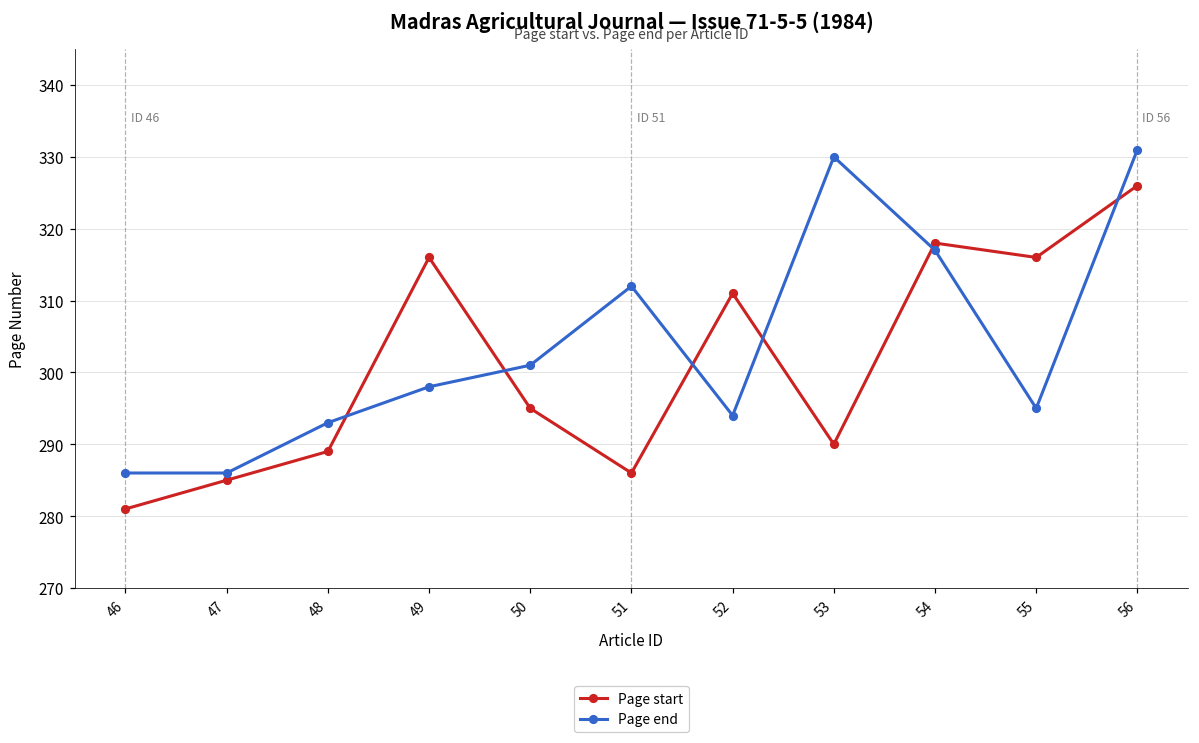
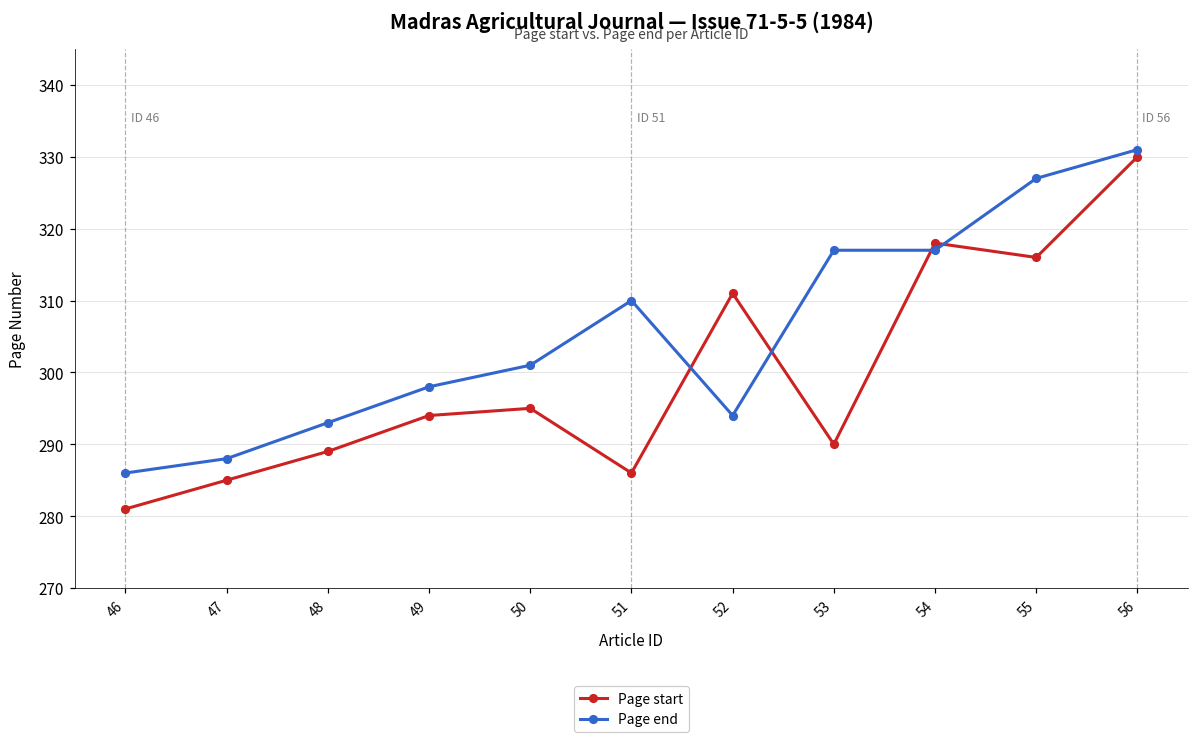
  {
    "Page start": {
      "46": 281,
      "47": 285,
      "48": 289,
-     "49": 316,
+     "49": 294,
      "50": 295,
      "51": 286,
      "52": 311,
      "53": 290,
      "54": 318,
      "55": 316,
-     "56": 326
+     "56": 330
    },
    "Page end": {
      "46": 286,
-     "47": 286,
+     "47": 288,
      "48": 293,
      "49": 298,
      "50": 301,
-     "51": 312,
+     "51": 310,
      "52": 294,
-     "53": 330,
+     "53": 317,
      "54": 317,
-     "55": 295
+     "55": 327
    }
  }
